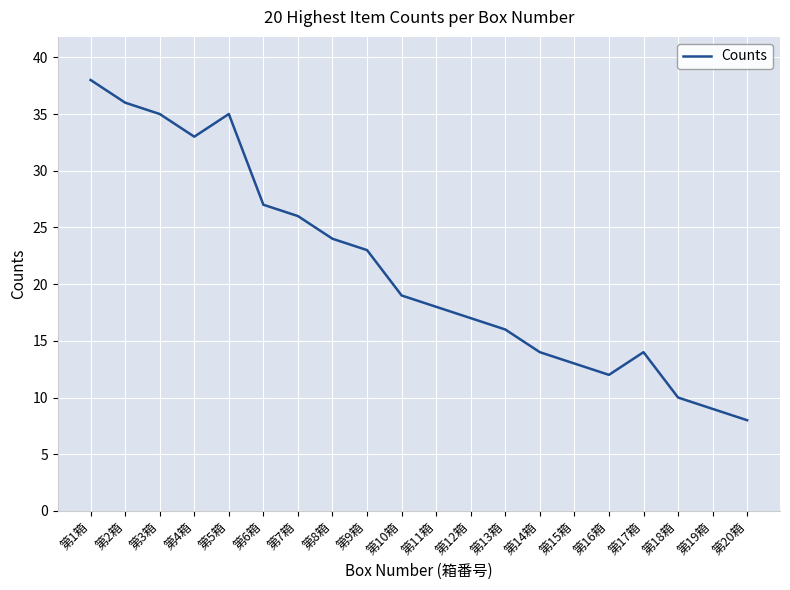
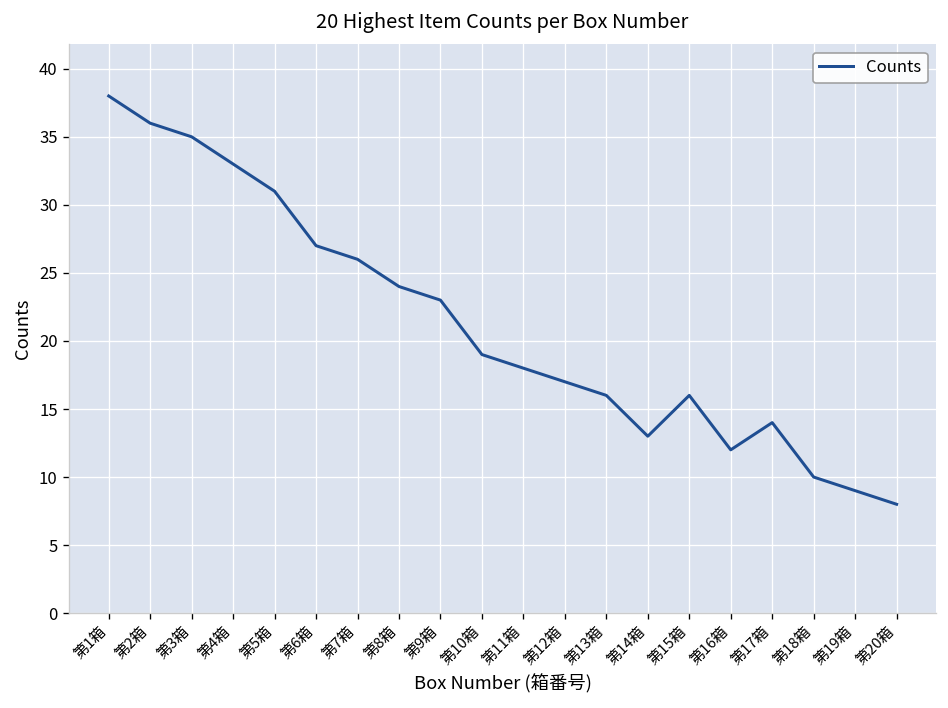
  {
    "第1箱": 38,
    "第2箱": 36,
    "第3箱": 35,
    "第4箱": 33,
-   "第5箱": 35,
+   "第5箱": 31,
    "第6箱": 27,
    "第7箱": 26,
    "第8箱": 24,
    "第9箱": 23,
    "第10箱": 19,
    "第11箱": 18,
    "第12箱": 17,
    "第13箱": 16,
-   "第14箱": 14,
-   "第15箱": 13,
+   "第14箱": 13,
+   "第15箱": 16,
    "第16箱": 12,
    "第17箱": 14,
    "第18箱": 10,
    "第19箱": 9,
    "第20箱": 8
  }
